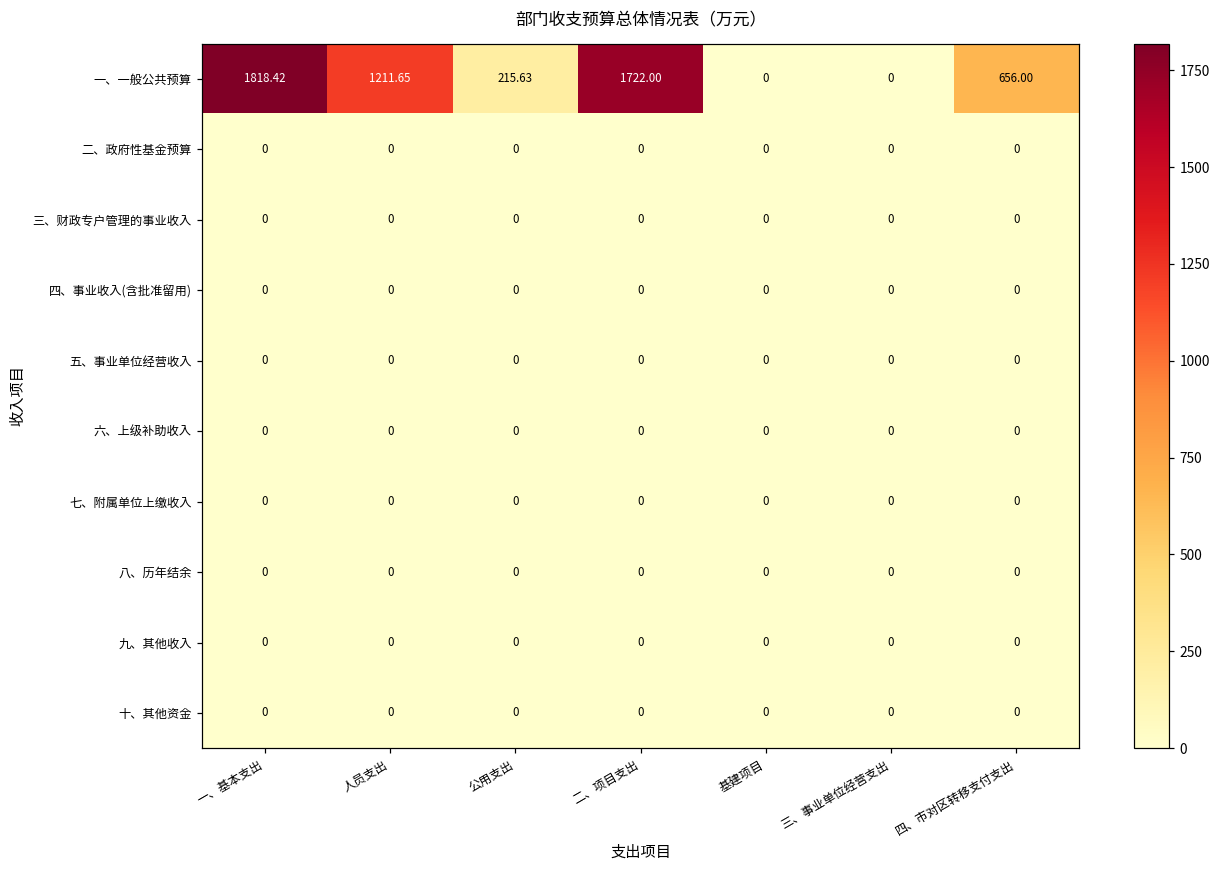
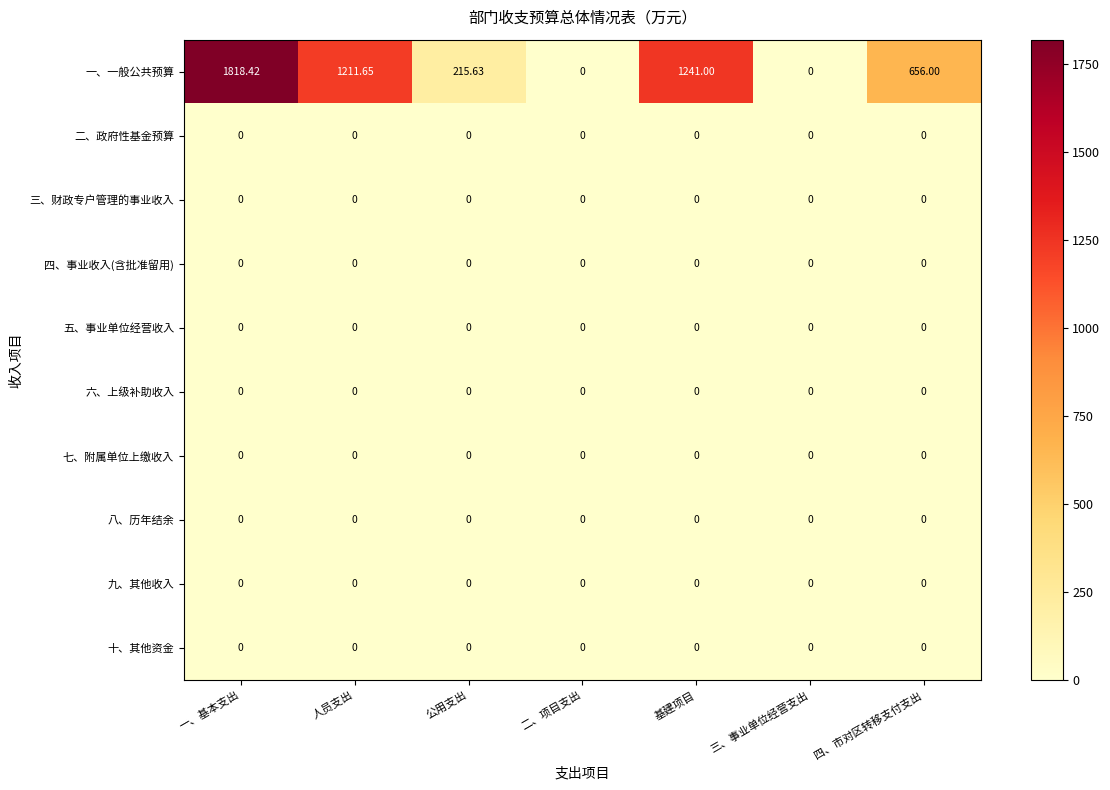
  {
    "一、一般公共预算": {
      "一、基本支出": 1818.42,
      "人员支出": 1211.65,
      "公用支出": 215.63,
-     "二、项目支出": 1722.00,
-     "基建项目": 0,
+     "二、项目支出": 0,
+     "基建项目": 1241.00,
      "三、事业单位经营支出": 0,
      "四、市对区转移支付支出": 656.00
    },
    "二、政府性基金预算": {
      "一、基本支出": 0,
      "人员支出": 0,
      "公用支出": 0,
      "二、项目支出": 0,
      "基建项目": 0,
      "三、事业单位经营支出": 0,
      "四、市对区转移支付支出": 0
    },
    "三、财政专户管理的事业收入": {
      "一、基本支出": 0,
      "人员支出": 0,
      "公用支出": 0,
      "二、项目支出": 0,
      "基建项目": 0,
      "三、事业单位经营支出": 0,
      "四、市对区转移支付支出": 0
    },
    "四、事业收入(含批准留用)": {
      "一、基本支出": 0,
      "人员支出": 0,
      "公用支出": 0,
      "二、项目支出": 0,
      "基建项目": 0,
      "三、事业单位经营支出": 0,
      "四、市对区转移支付支出": 0
    },
    "五、事业单位经营收入": {
      "一、基本支出": 0,
      "人员支出": 0,
      "公用支出": 0,
      "二、项目支出": 0,
      "基建项目": 0,
      "三、事业单位经营支出": 0,
      "四、市对区转移支付支出": 0
    },
    "六、上级补助收入": {
      "一、基本支出": 0,
      "人员支出": 0,
      "公用支出": 0,
      "二、项目支出": 0,
      "基建项目": 0,
      "三、事业单位经营支出": 0,
      "四、市对区转移支付支出": 0
    },
    "七、附属单位上缴收入": {
      "一、基本支出": 0,
      "人员支出": 0,
      "公用支出": 0,
      "二、项目支出": 0,
      "基建项目": 0,
      "三、事业单位经营支出": 0,
      "四、市对区转移支付支出": 0
    },
    "八、历年结余": {
      "一、基本支出": 0,
      "人员支出": 0,
      "公用支出": 0,
      "二、项目支出": 0,
      "基建项目": 0,
      "三、事业单位经营支出": 0,
      "四、市对区转移支付支出": 0
    },
    "九、其他收入": {
      "一、基本支出": 0,
      "人员支出": 0,
      "公用支出": 0,
      "二、项目支出": 0,
      "基建项目": 0,
      "三、事业单位经营支出": 0,
      "四、市对区转移支付支出": 0
    },
    "十、其他资金": {
      "一、基本支出": 0,
      "人员支出": 0,
      "公用支出": 0,
      "二、项目支出": 0,
      "基建项目": 0,
      "三、事业单位经营支出": 0,
      "四、市对区转移支付支出": 0
    }
  }
